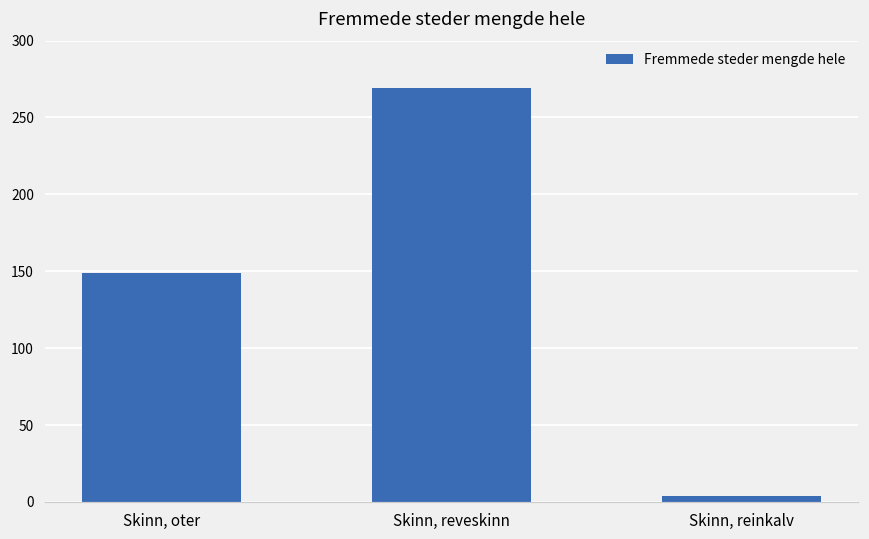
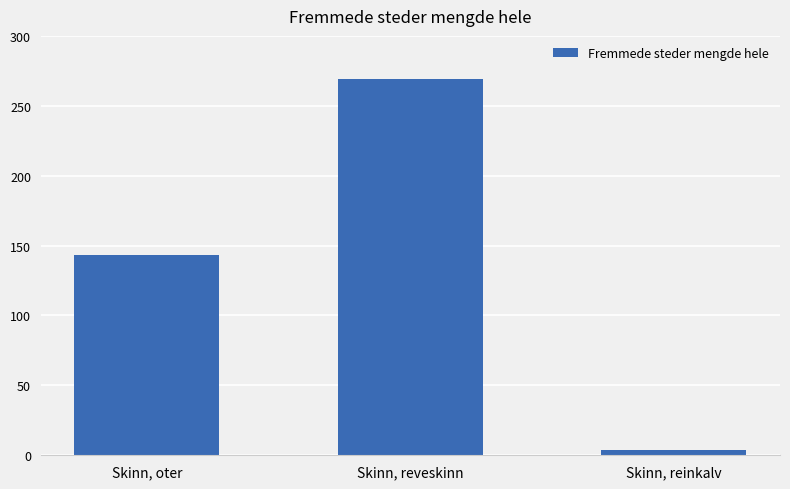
  {
-   "Skinn, oter": 149,
+   "Skinn, oter": 143,
    "Skinn, reveskinn": 269,
    "Skinn, reinkalv": 4
  }
